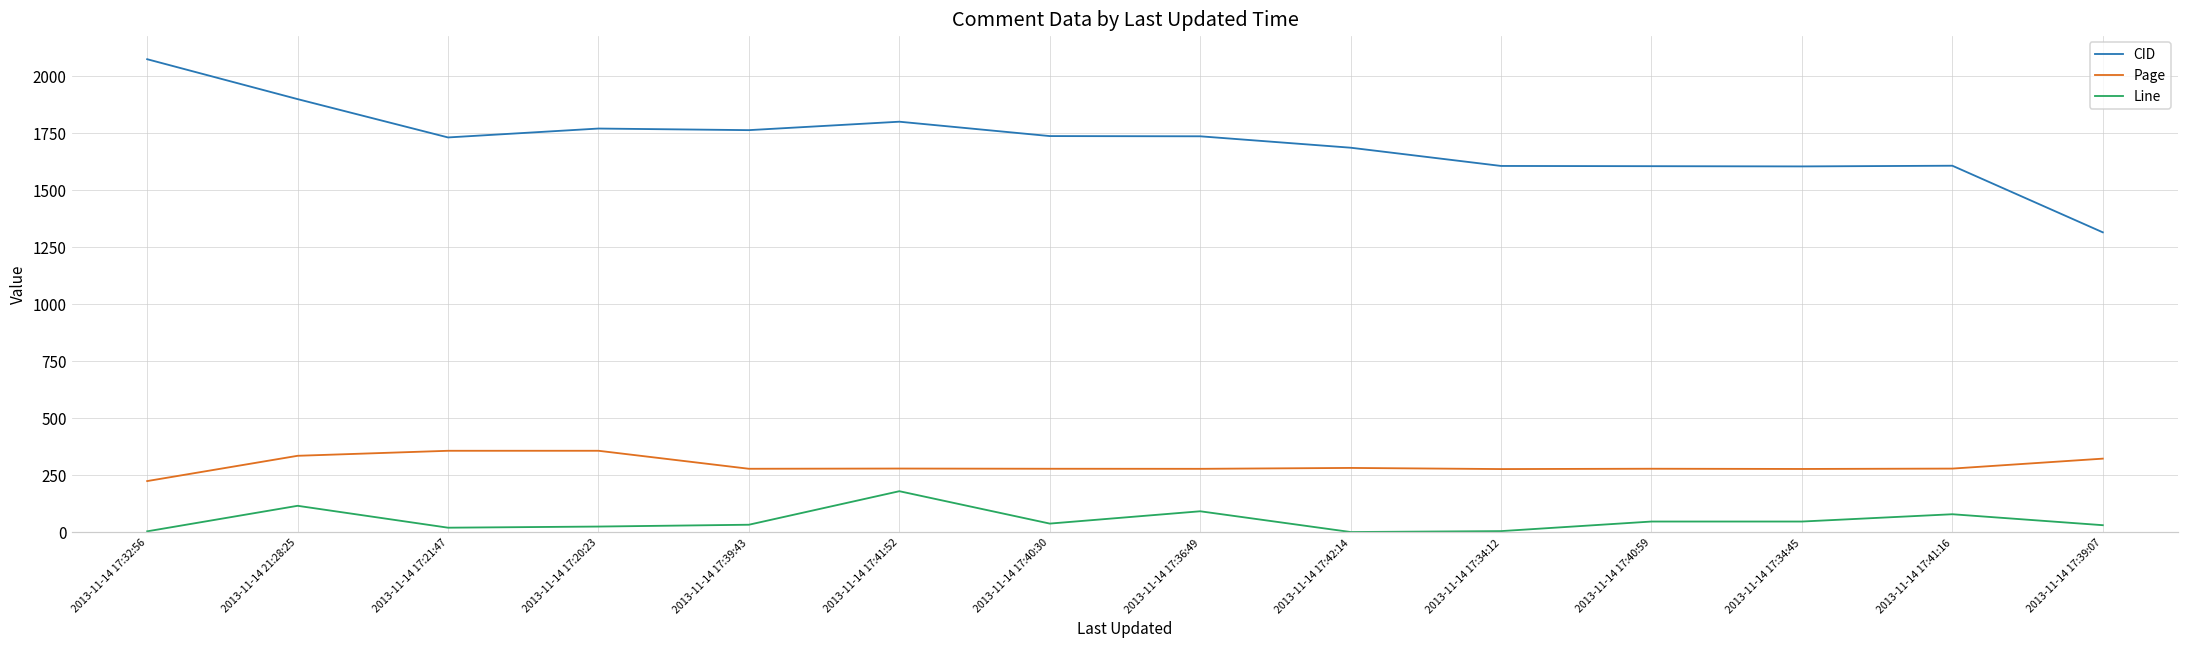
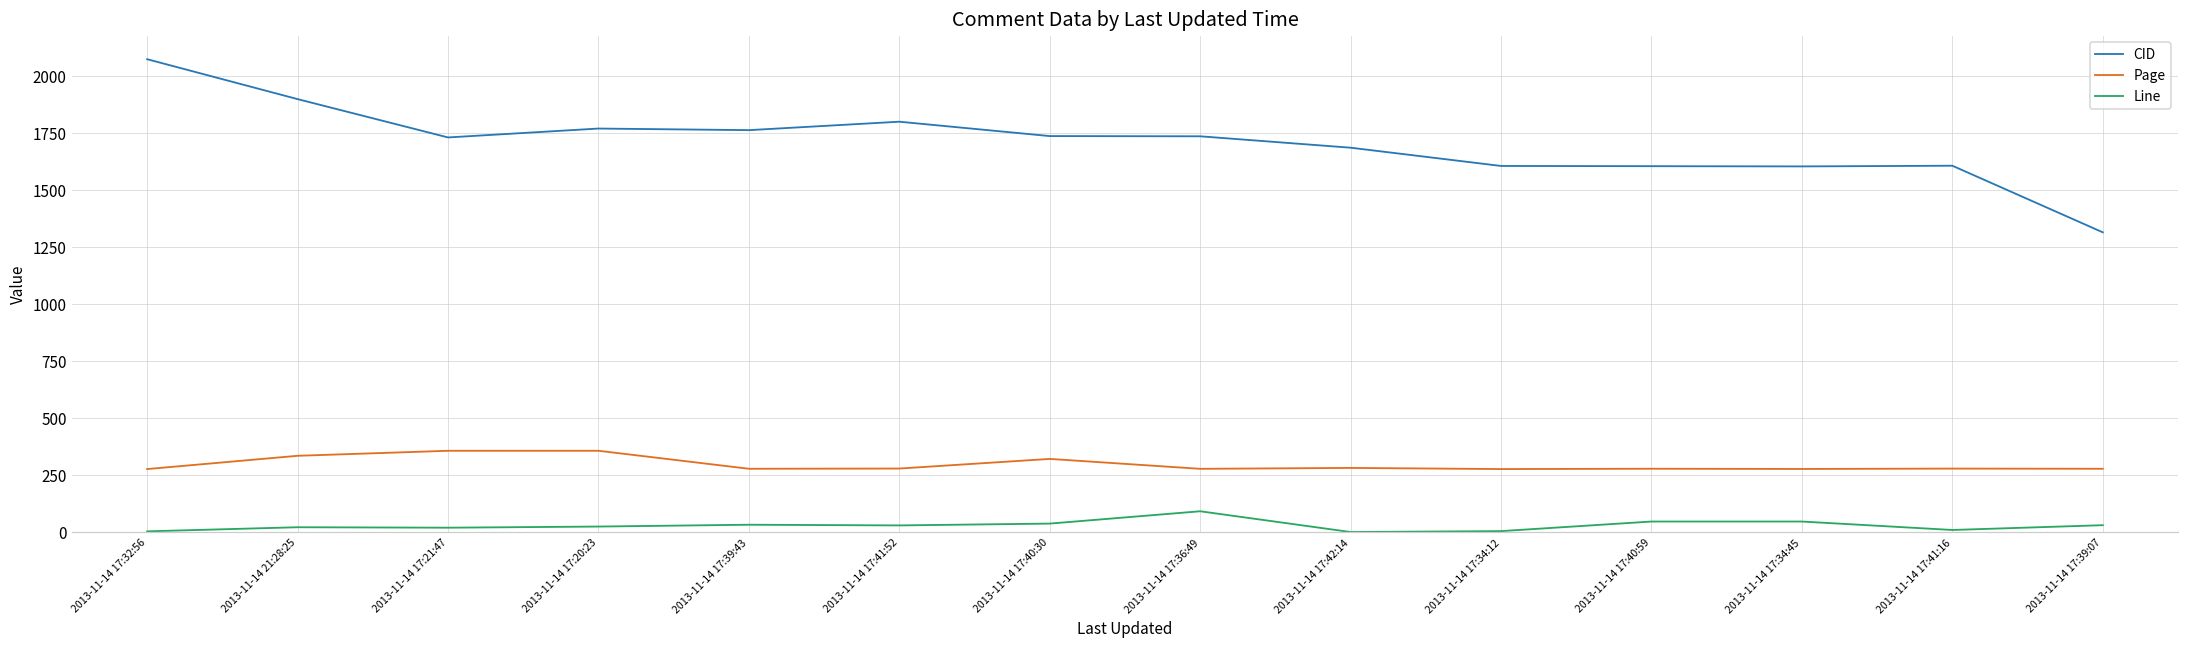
  {
    "CID": {
      "2013-11-14 17:32:56": 2080,
      "2013-11-14 21:28:25": 1900,
      "2013-11-14 17:21:47": 1730,
      "2013-11-14 17:20:23": 1770,
      "2013-11-14 17:39:43": 1760,
      "2013-11-14 17:41:52": 1800,
      "2013-11-14 17:40:30": 1740,
      "2013-11-14 17:36:49": 1740,
      "2013-11-14 17:42:14": 1690,
      "2013-11-14 17:34:12": 1610,
      "2013-11-14 17:40:59": 1610,
      "2013-11-14 17:34:45": 1610,
      "2013-11-14 17:41:16": 1610,
      "2013-11-14 17:39:07": 1320
    },
    "Page": {
-     "2013-11-14 17:32:56": 230,
+     "2013-11-14 17:32:56": 280,
      "2013-11-14 21:28:25": 340,
      "2013-11-14 17:21:47": 360,
      "2013-11-14 17:20:23": 360,
      "2013-11-14 17:39:43": 280,
      "2013-11-14 17:41:52": 280,
-     "2013-11-14 17:40:30": 280,
+     "2013-11-14 17:40:30": 320,
      "2013-11-14 17:36:49": 280,
      "2013-11-14 17:42:14": 280,
      "2013-11-14 17:34:12": 280,
      "2013-11-14 17:40:59": 280,
      "2013-11-14 17:34:45": 280,
      "2013-11-14 17:41:16": 280,
-     "2013-11-14 17:39:07": 320
+     "2013-11-14 17:39:07": 280
    },
    "Line": {
      "2013-11-14 17:32:56": 10,
-     "2013-11-14 21:28:25": 120,
+     "2013-11-14 21:28:25": 20,
      "2013-11-14 17:21:47": 20,
      "2013-11-14 17:20:23": 30,
      "2013-11-14 17:39:43": 30,
-     "2013-11-14 17:41:52": 180,
+     "2013-11-14 17:41:52": 30,
      "2013-11-14 17:40:30": 40,
      "2013-11-14 17:36:49": 90,
      "2013-11-14 17:42:14": 0,
      "2013-11-14 17:34:12": 10,
      "2013-11-14 17:40:59": 50,
      "2013-11-14 17:34:45": 50,
-     "2013-11-14 17:41:16": 80,
+     "2013-11-14 17:41:16": 10,
      "2013-11-14 17:39:07": 30
    }
  }
